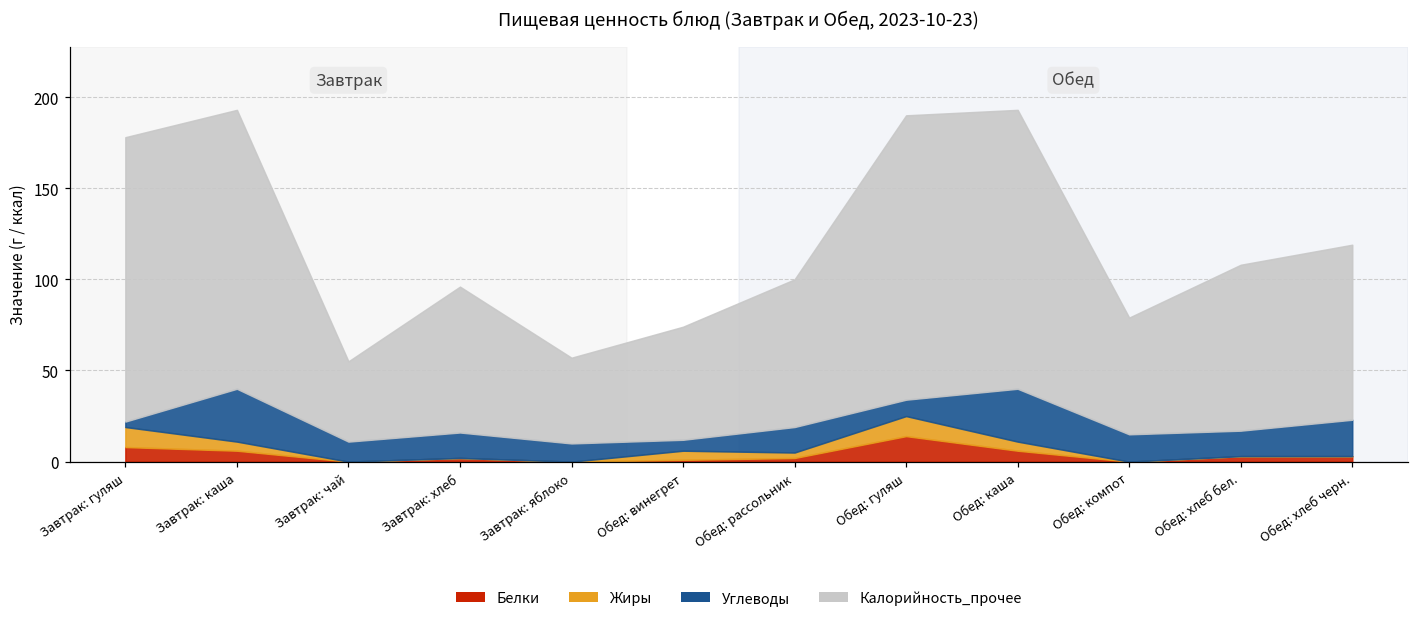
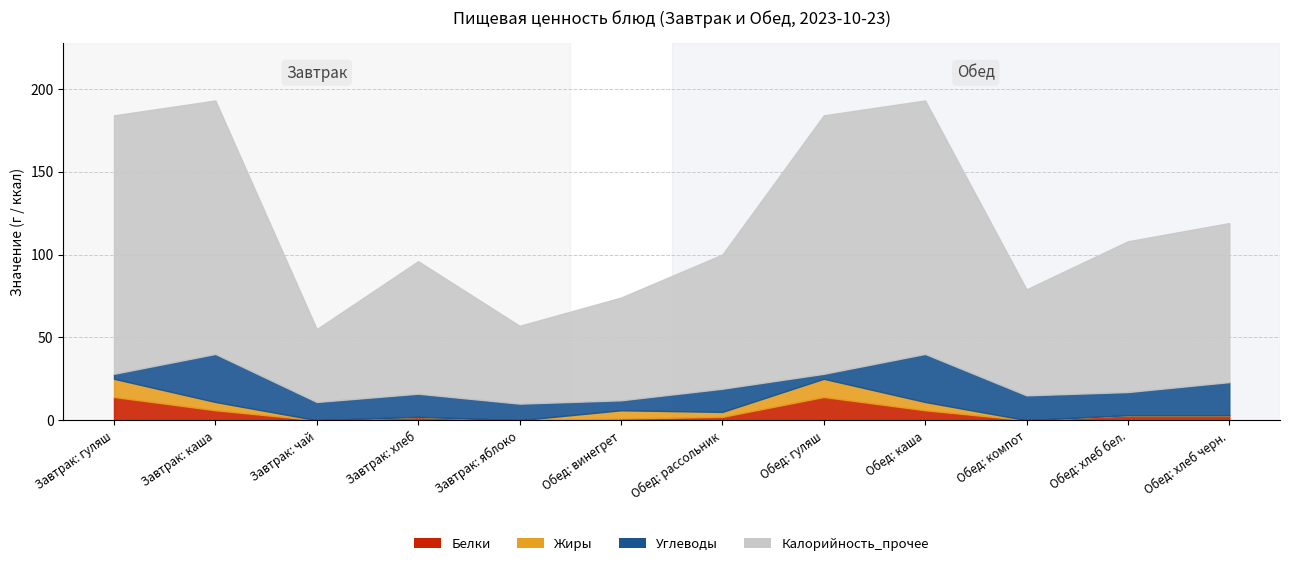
  {
    "Белки": {
-     "Завтрак: гуляш": 8,
+     "Завтрак: гуляш": 14,
      "Завтрак: каша": 6,
      "Обед: рассольник": 2,
      "Обед: гуляш": 14,
      "Обед: каша": 6
    },
    "Жиры": {
      "Завтрак: гуляш": 11,
      "Завтрак: каша": 5,
      "Обед: винегрет": 5,
      "Обед: рассольник": 3,
      "Обед: гуляш": 11,
      "Обед: каша": 5
    },
    "Углеводы": {
      "Завтрак: гуляш": 3,
      "Завтрак: каша": 29,
      "Завтрак: чай": 11,
      "Завтрак: хлеб": 14,
      "Завтрак: яблоко": 10,
      "Обед: винегрет": 6,
      "Обед: рассольник": 14,
-     "Обед: гуляш": 9,
+     "Обед: гуляш": 3,
      "Обед: каша": 29,
      "Обед: компот": 15,
      "Обед: хлеб бел.": 14,
      "Обед: хлеб черн.": 20
    },
    "Калорийность_прочее": {
      "Завтрак: гуляш": 156,
      "Завтрак: каша": 153,
      "Завтрак: чай": 44,
      "Завтрак: хлеб": 80,
      "Завтрак: яблоко": 47,
      "Обед: винегрет": 62,
      "Обед: рассольник": 81,
      "Обед: гуляш": 156,
      "Обед: каша": 153,
      "Обед: компот": 64,
      "Обед: хлеб бел.": 91,
      "Обед: хлеб черн.": 96
    }
  }
